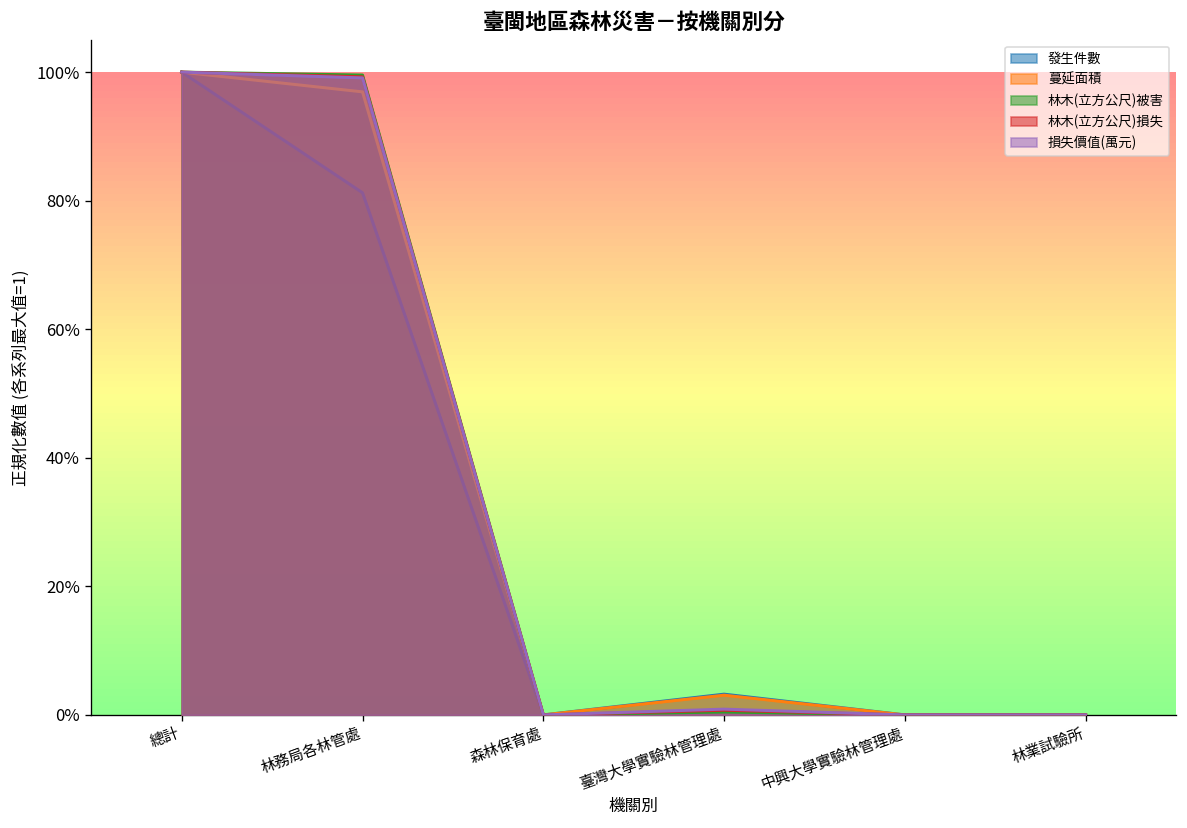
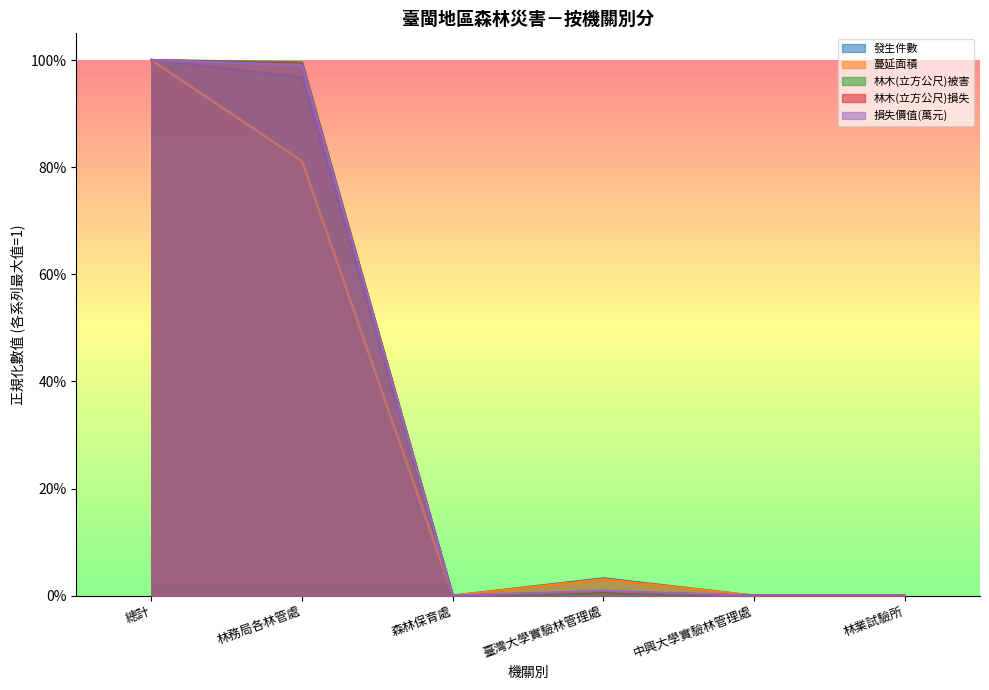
  {
    "發生件數": {
-     "林務局各林管處": "81%"
+     "林務局各林管處": "97%"
    },
    "蔓延面積": {
-     "林務局各林管處": "97%"
+     "林務局各林管處": "81%"
    }
  }
